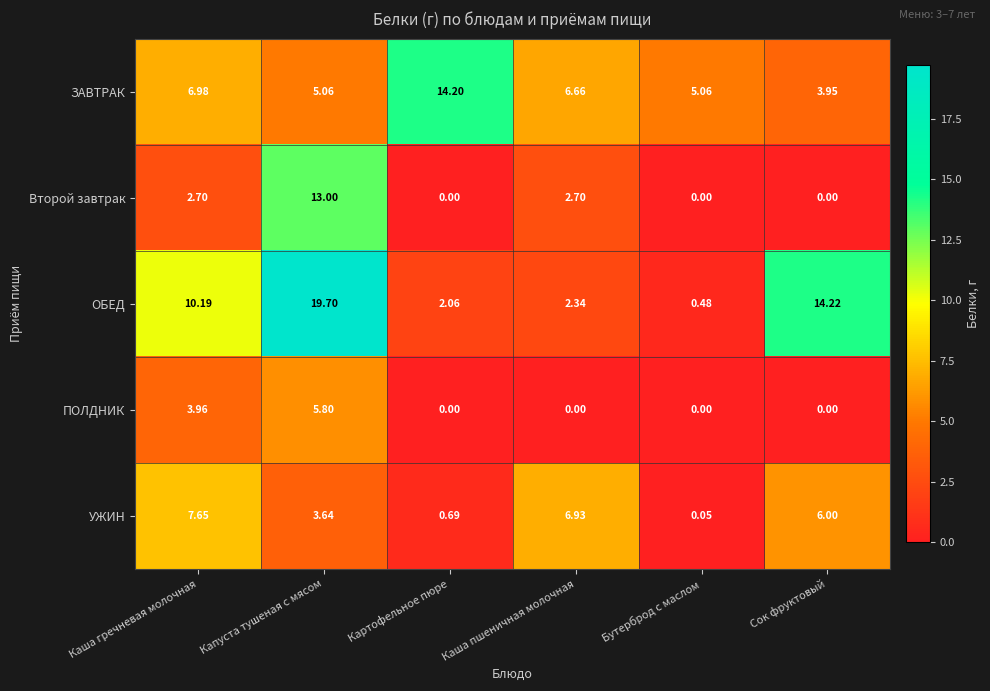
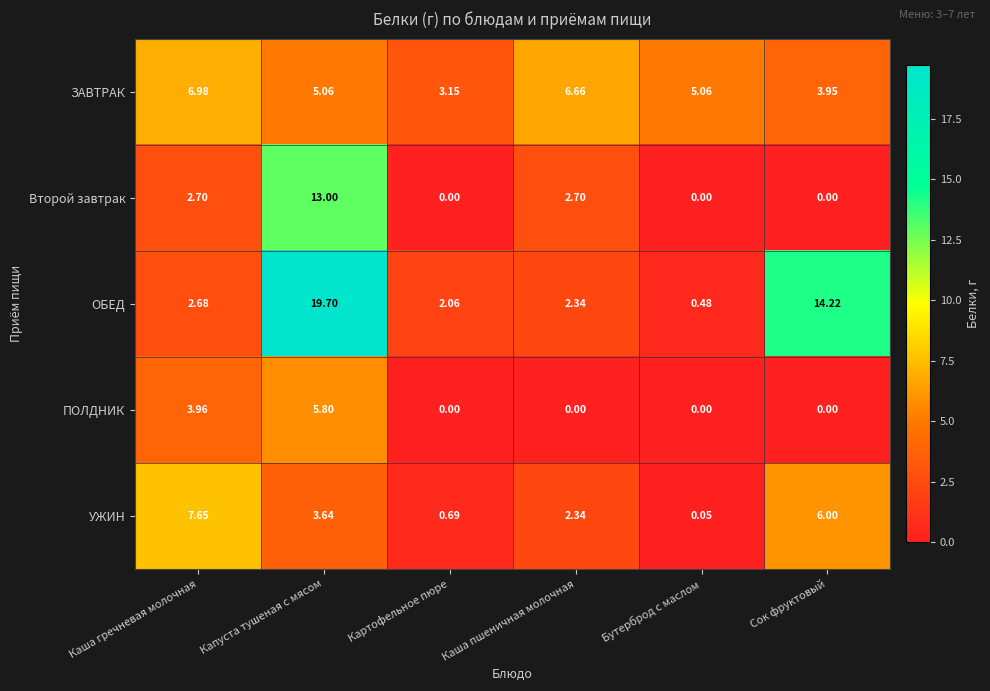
  {
    "ЗАВТРАК": {
      "Каша гречневая молочная": 6.98,
      "Капуста тушеная с мясом": 5.06,
-     "Картофельное пюре": 14.20,
+     "Картофельное пюре": 3.15,
      "Каша пшеничная молочная": 6.66,
      "Бутерброд с маслом": 5.06,
      "Сок фруктовый": 3.95
    },
    "Второй завтрак": {
      "Каша гречневая молочная": 2.70,
      "Капуста тушеная с мясом": 13.00,
      "Картофельное пюре": 0.00,
      "Каша пшеничная молочная": 2.70,
      "Бутерброд с маслом": 0.00,
      "Сок фруктовый": 0.00
    },
    "ОБЕД": {
-     "Каша гречневая молочная": 10.19,
+     "Каша гречневая молочная": 2.68,
      "Капуста тушеная с мясом": 19.70,
      "Картофельное пюре": 2.06,
      "Каша пшеничная молочная": 2.34,
      "Бутерброд с маслом": 0.48,
      "Сок фруктовый": 14.22
    },
    "ПОЛДНИК": {
      "Каша гречневая молочная": 3.96,
      "Капуста тушеная с мясом": 5.80,
      "Картофельное пюре": 0.00,
      "Каша пшеничная молочная": 0.00,
      "Бутерброд с маслом": 0.00,
      "Сок фруктовый": 0.00
    },
    "УЖИН": {
      "Каша гречневая молочная": 7.65,
      "Капуста тушеная с мясом": 3.64,
      "Картофельное пюре": 0.69,
-     "Каша пшеничная молочная": 6.93,
+     "Каша пшеничная молочная": 2.34,
      "Бутерброд с маслом": 0.05,
      "Сок фруктовый": 6.00
    }
  }
